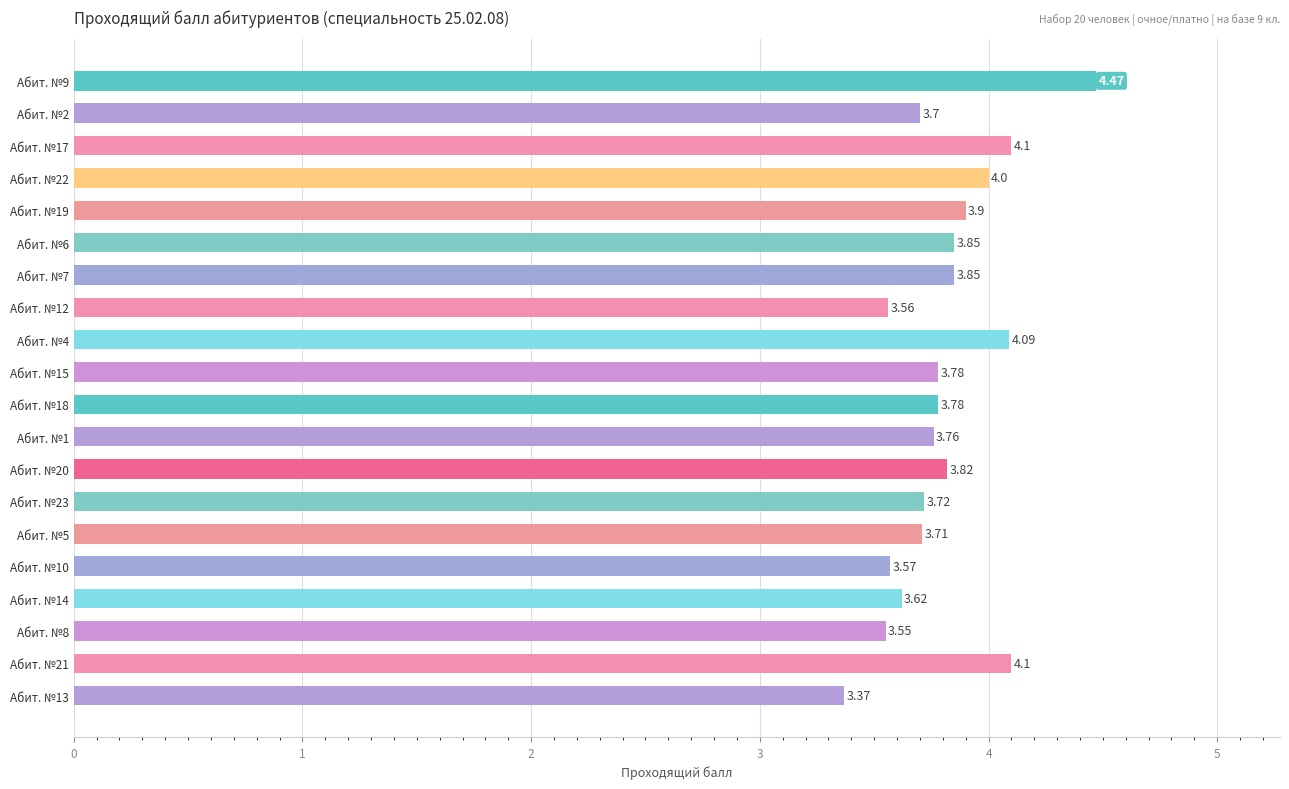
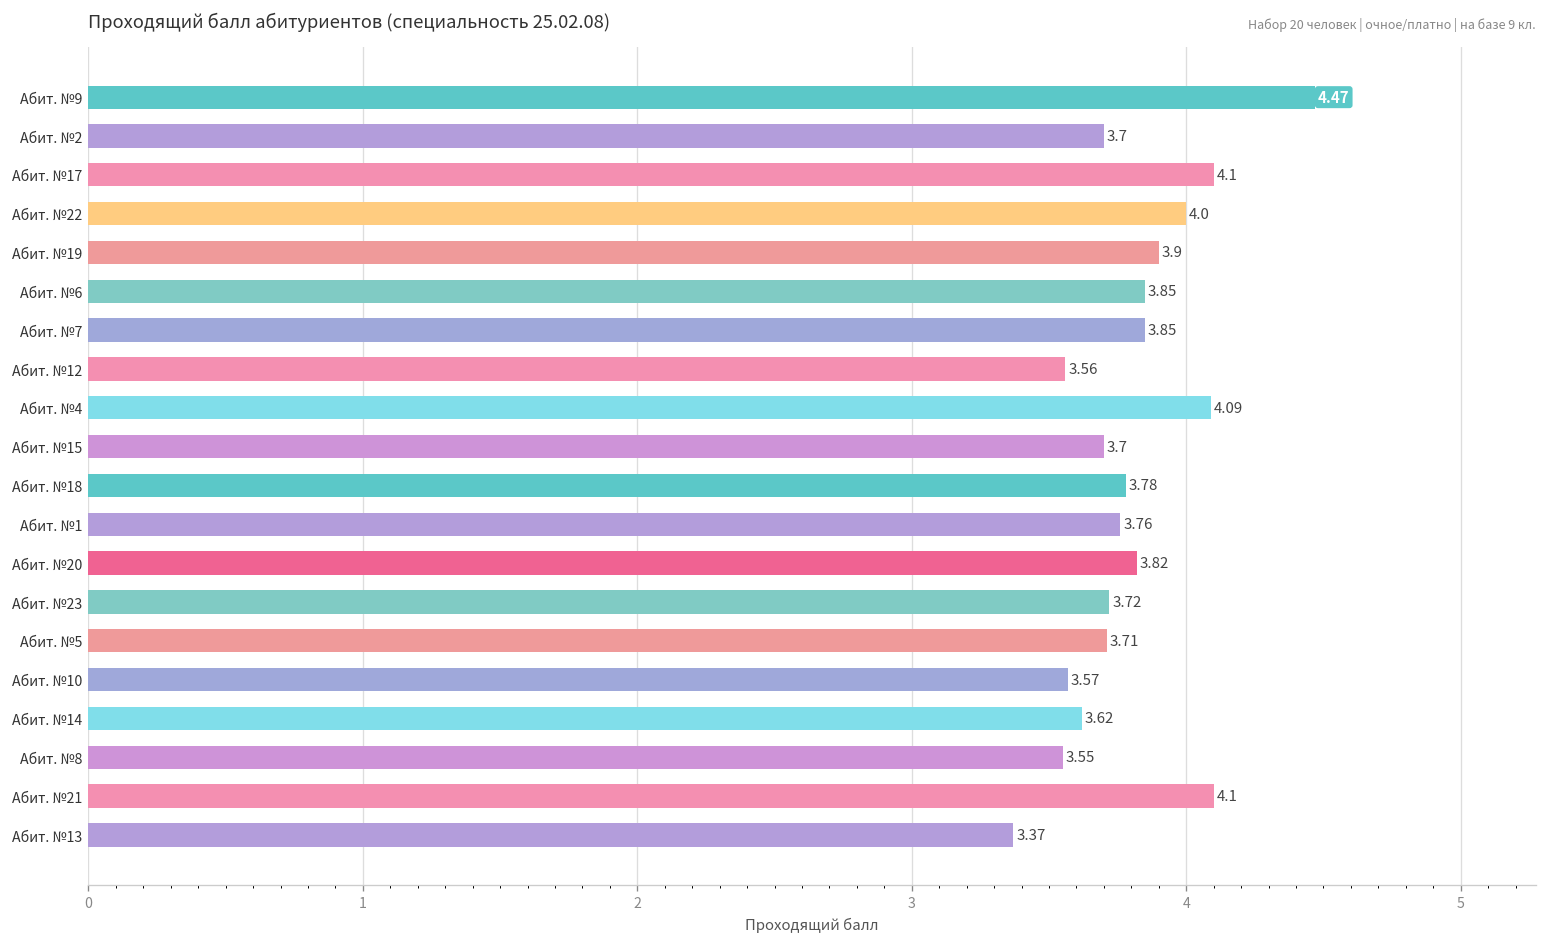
  {
    "Абит. №2": 3.7,
    "Абит. №17": 4.1,
    "Абит. №22": 4.0,
    "Абит. №19": 3.9,
    "Абит. №6": 3.85,
    "Абит. №7": 3.85,
    "Абит. №12": 3.56,
    "Абит. №4": 4.09,
-   "Абит. №15": 3.78,
+   "Абит. №15": 3.7,
    "Абит. №18": 3.78,
    "Абит. №1": 3.76,
    "Абит. №20": 3.82,
    "Абит. №23": 3.72,
    "Абит. №5": 3.71,
    "Абит. №10": 3.57,
    "Абит. №14": 3.62,
    "Абит. №8": 3.55,
    "Абит. №21": 4.1,
    "Абит. №13": 3.37
  }
